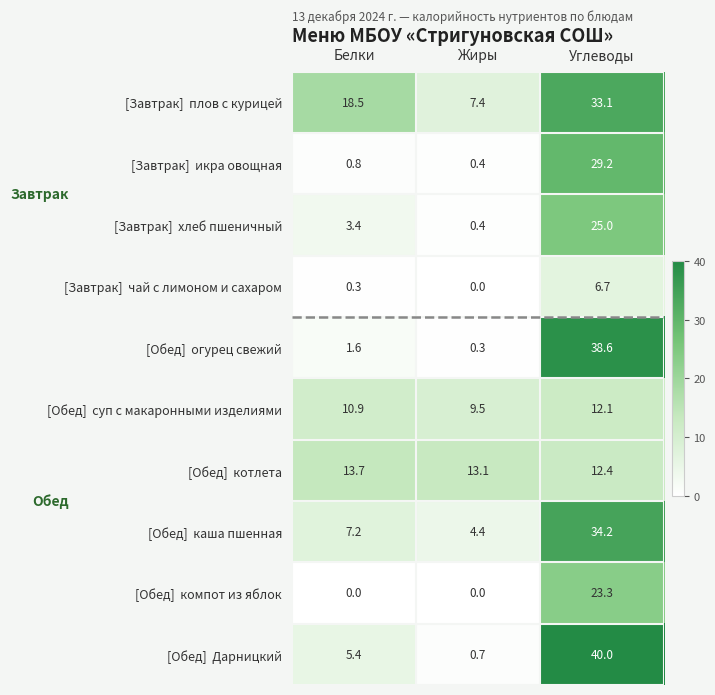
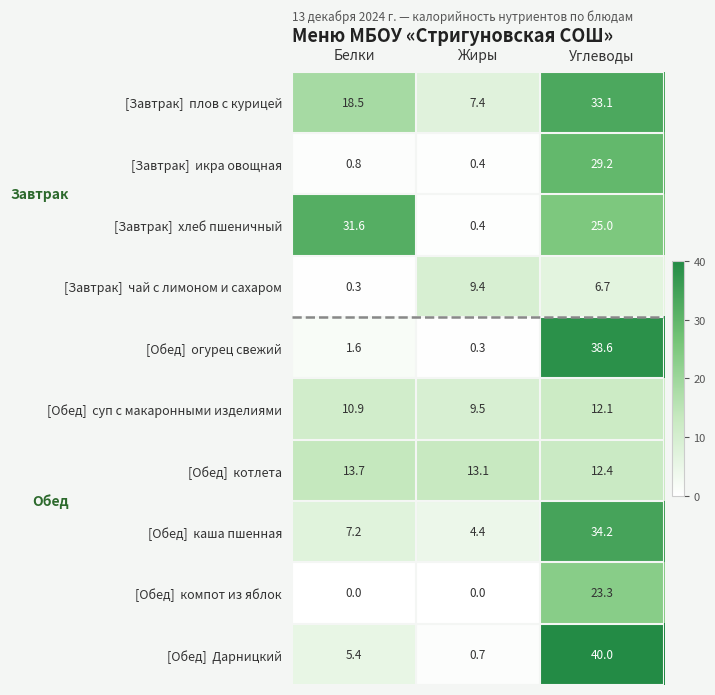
  {
    "[Завтрак] плов с курицей": {
      "Белки": 18.5,
      "Жиры": 7.4,
      "Углеводы": 33.1
    },
    "[Завтрак] икра овощная": {
      "Белки": 0.8,
      "Жиры": 0.4,
      "Углеводы": 29.2
    },
    "[Завтрак] хлеб пшеничный": {
-     "Белки": 3.4,
+     "Белки": 31.6,
      "Жиры": 0.4,
      "Углеводы": 25.0
    },
    "[Завтрак] чай с лимоном и сахаром": {
      "Белки": 0.3,
-     "Жиры": 0.0,
+     "Жиры": 9.4,
      "Углеводы": 6.7
    },
    "[Обед] огурец свежий": {
      "Белки": 1.6,
      "Жиры": 0.3,
      "Углеводы": 38.6
    },
    "[Обед] суп с макаронными изделиями": {
      "Белки": 10.9,
      "Жиры": 9.5,
      "Углеводы": 12.1
    },
    "[Обед] котлета": {
      "Белки": 13.7,
      "Жиры": 13.1,
      "Углеводы": 12.4
    },
    "[Обед] каша пшенная": {
      "Белки": 7.2,
      "Жиры": 4.4,
      "Углеводы": 34.2
    },
    "[Обед] компот из яблок": {
      "Белки": 0.0,
      "Жиры": 0.0,
      "Углеводы": 23.3
    },
    "[Обед] Дарницкий": {
      "Белки": 5.4,
      "Жиры": 0.7,
      "Углеводы": 40.0
    }
  }
